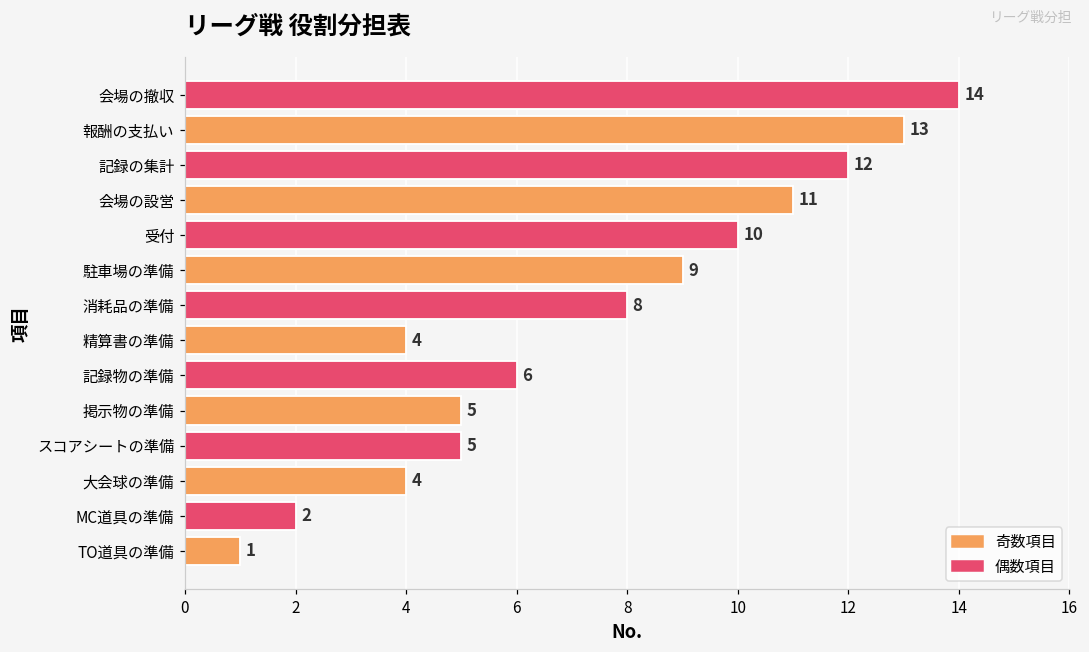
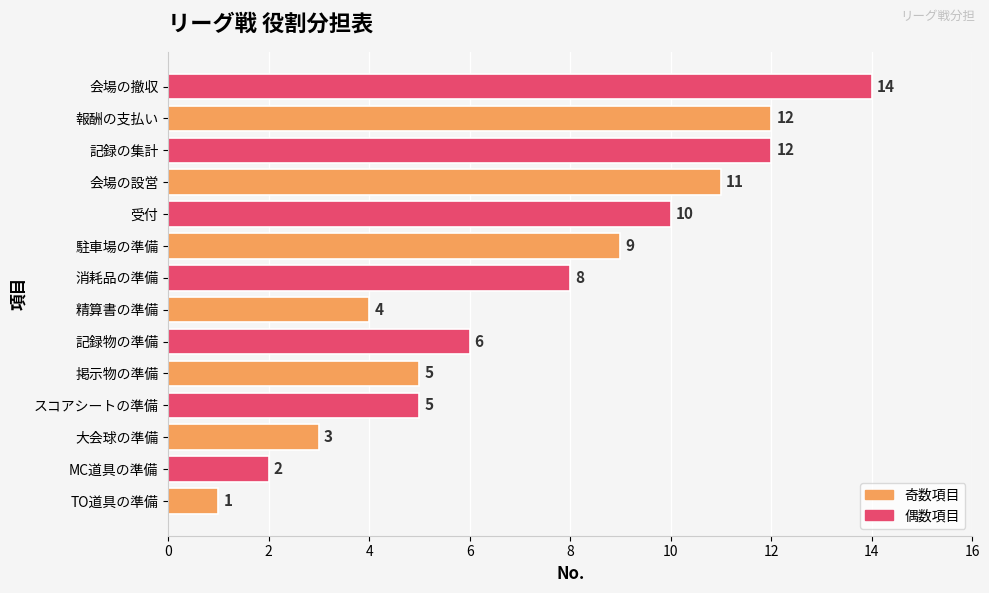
  {
    "会場の撤収": 14,
-   "報酬の支払い": 13,
+   "報酬の支払い": 12,
    "記録の集計": 12,
    "会場の設営": 11,
    "受付": 10,
    "駐車場の準備": 9,
    "消耗品の準備": 8,
    "精算書の準備": 4,
    "記録物の準備": 6,
    "掲示物の準備": 5,
    "スコアシートの準備": 5,
-   "大会球の準備": 4,
+   "大会球の準備": 3,
    "MC道具の準備": 2,
    "TO道具の準備": 1
  }
